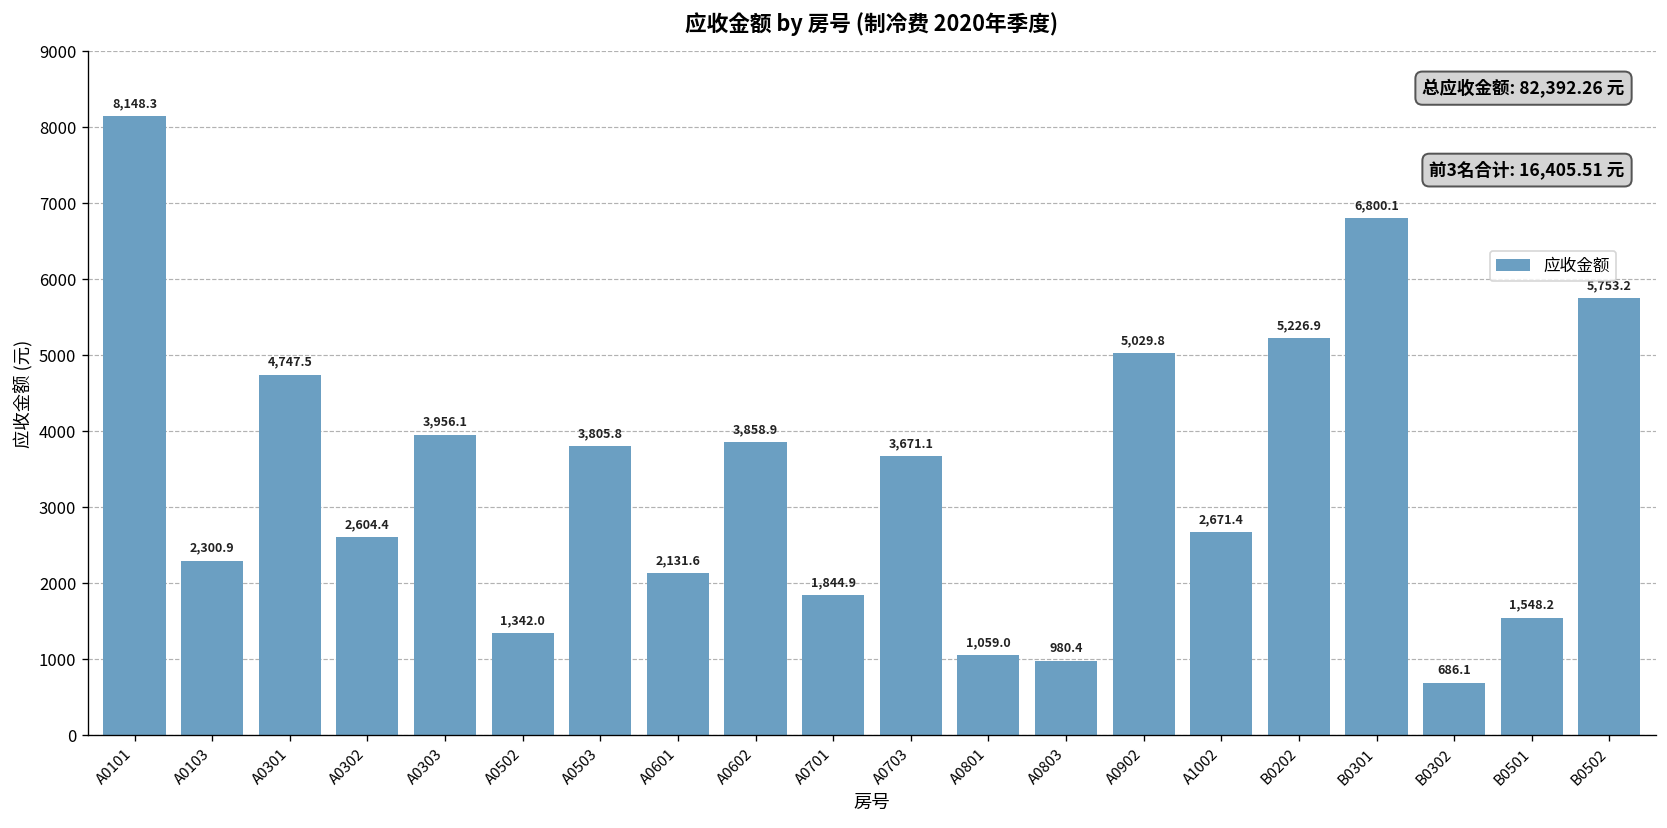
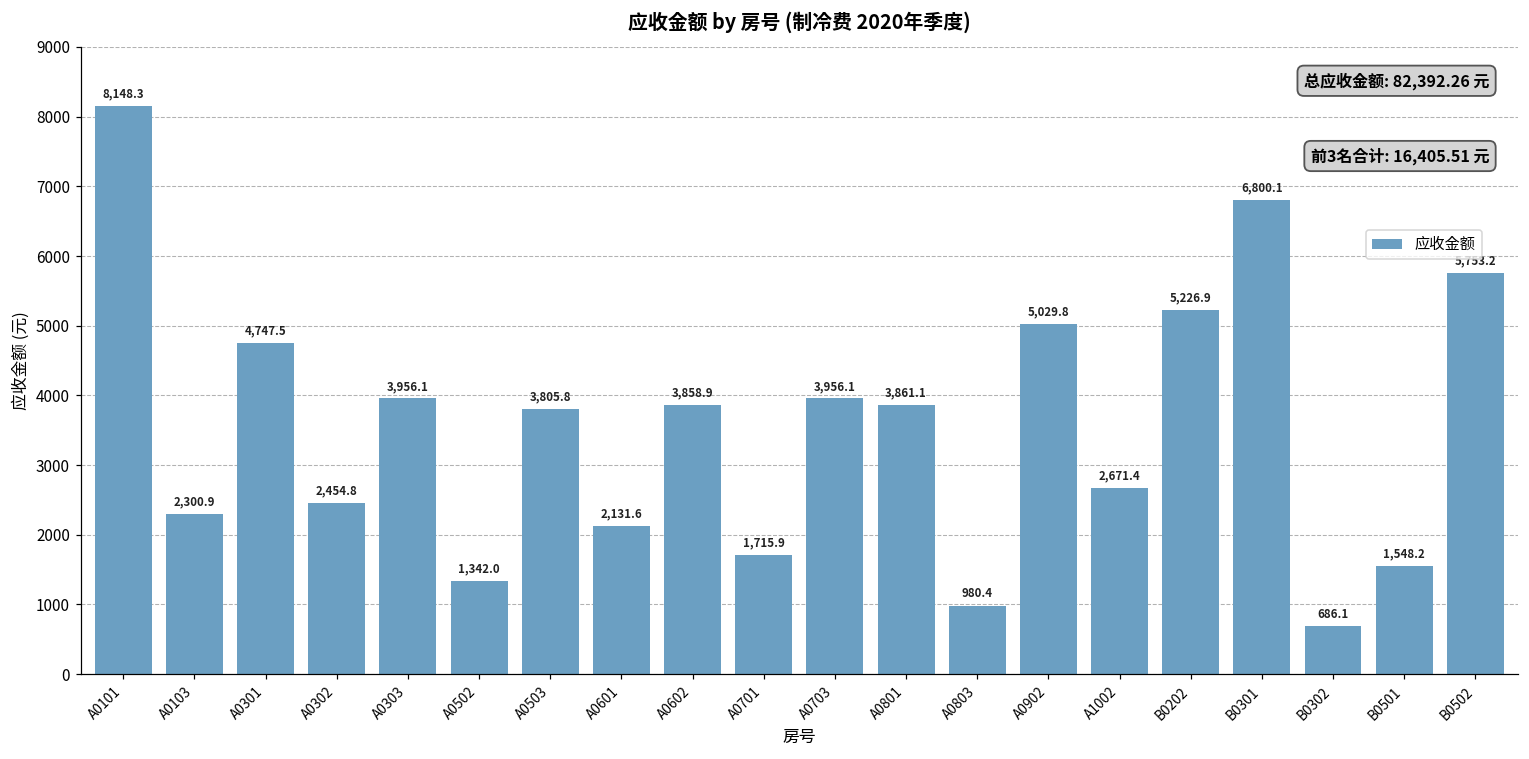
  {
    "A0101": "8,148.3",
    "A0103": "2,300.9",
    "A0301": "4,747.5",
-   "A0302": "2,604.4",
+   "A0302": "2,454.8",
    "A0303": "3,956.1",
    "A0502": "1,342.0",
    "A0503": "3,805.8",
    "A0601": "2,131.6",
    "A0602": "3,858.9",
-   "A0701": "1,844.9",
-   "A0703": "3,671.1",
-   "A0801": "1,059.0",
+   "A0701": "1,715.9",
+   "A0703": "3,956.1",
+   "A0801": "3,861.1",
    "A0803": "980.4",
    "A0902": "5,029.8",
    "A1002": "2,671.4",
    "B0202": "5,226.9",
    "B0301": "6,800.1",
    "B0302": "686.1",
    "B0501": "1,548.2"
  }
